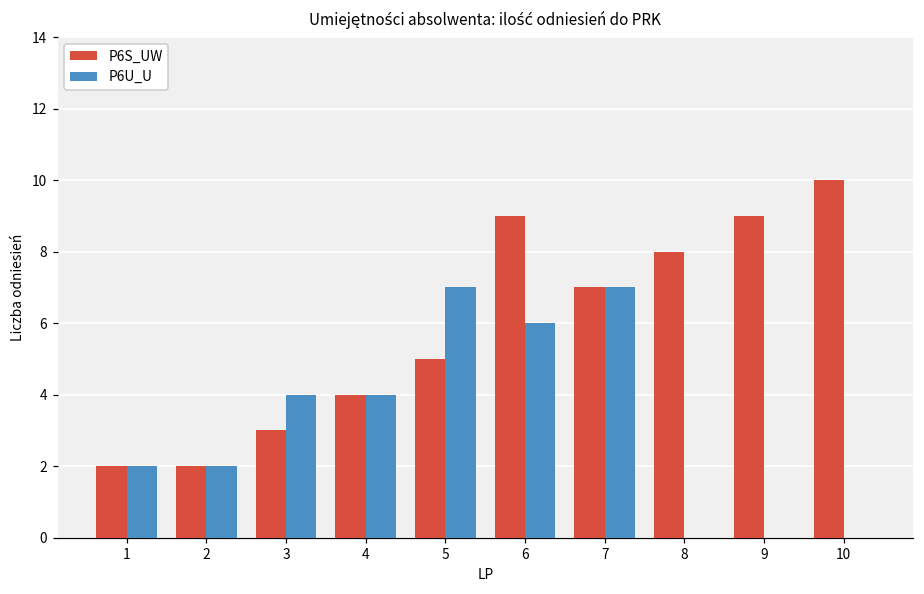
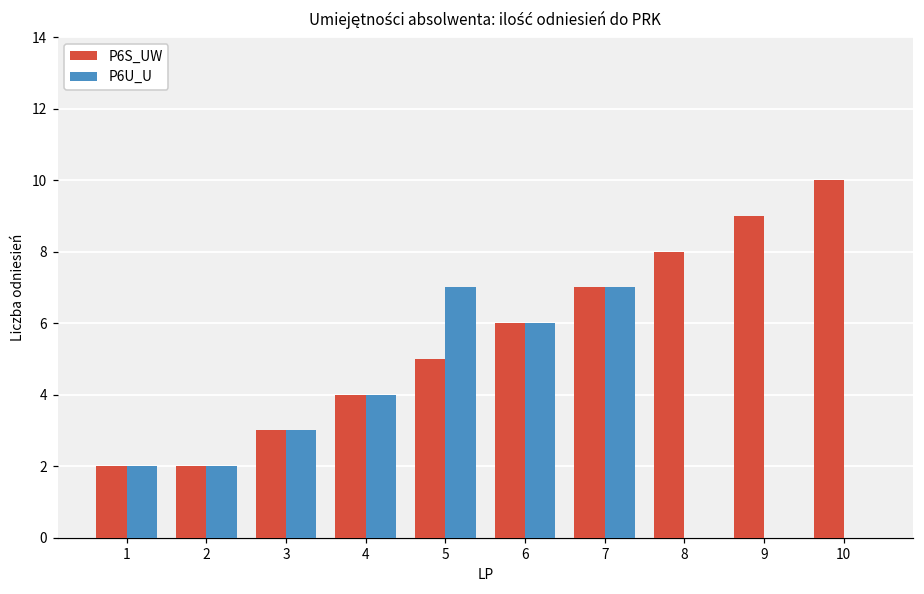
  {
    "P6S_UW": {
      "1": 2,
      "2": 2,
      "3": 3,
      "4": 4,
      "5": 5,
-     "6": 9,
+     "6": 6,
      "7": 7,
      "8": 8,
      "9": 9,
      "10": 10
    },
    "P6U_U": {
      "1": 2,
      "2": 2,
-     "3": 4,
+     "3": 3,
      "4": 4,
      "5": 7,
      "6": 6,
      "7": 7,
      "8": 0,
      "9": 0,
      "10": 0
    }
  }
